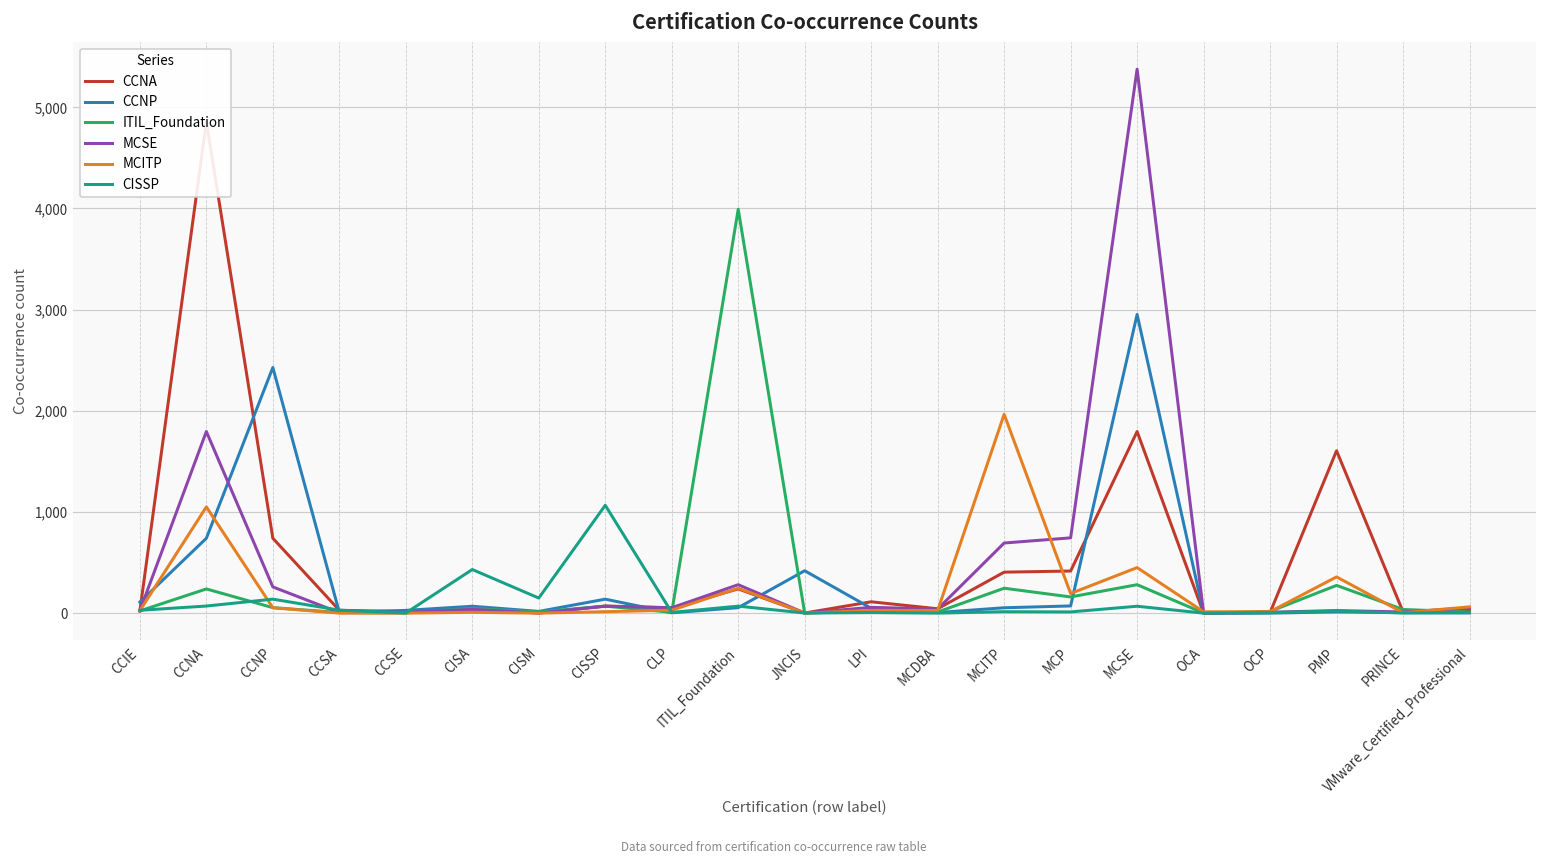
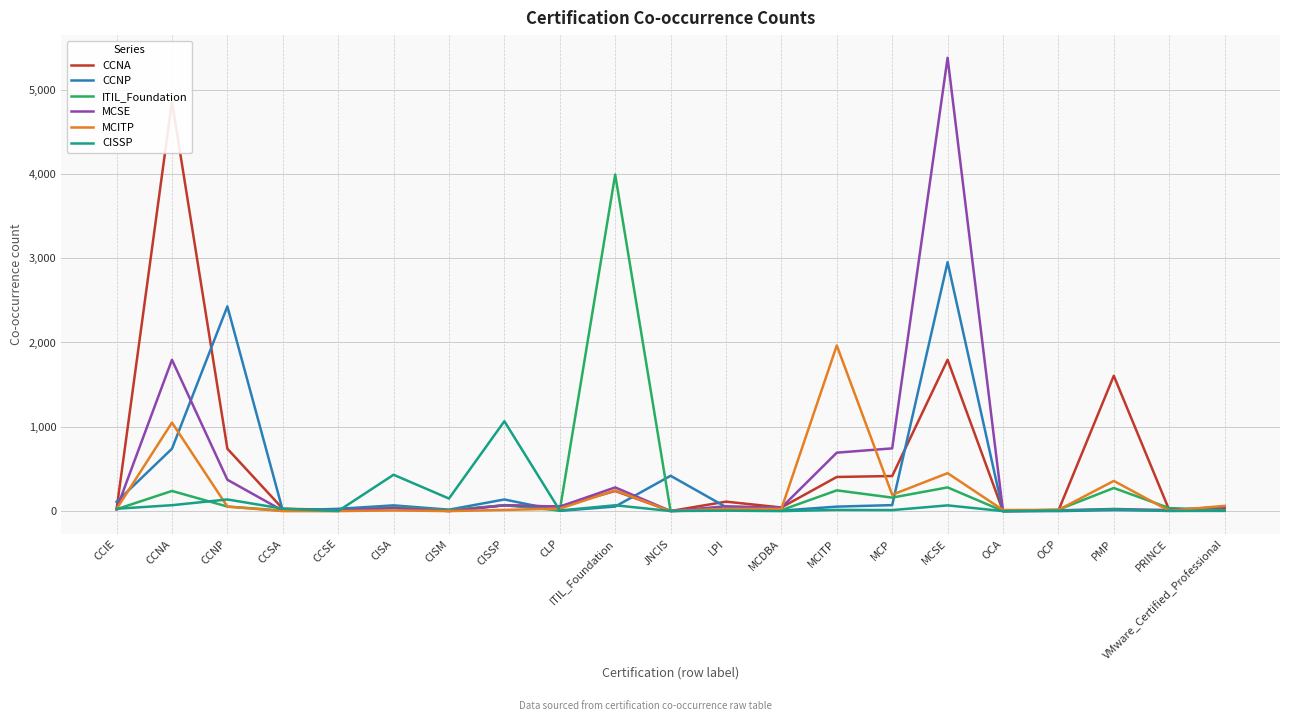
  {
    "CCNA": {
      "CCNP": "700",
      "LPI": "100",
      "MCITP": "400",
      "MCP": "400",
      "MCSE": "1,800",
      "PMP": "1,600"
    },
    "CCNP": {
      "CCIE": "100",
      "CCNA": "700",
      "CCNP": "2,400",
      "CISSP": "100",
      "JNCIS": "400",
      "MCITP": "100",
      "MCP": "100",
      "MCSE": "3,000"
    },
    "MCSE": {
      "CCNA": "1,800",
-     "CCNP": "300",
+     "CCNP": "400",
      "ITIL_Foundation": "300",
      "MCITP": "700",
      "MCP": "700",
      "MCSE": "5,400"
    },
    "MCITP": {
      "CCNA": "1,100",
      "CISSP": "0",
      "MCITP": "2,000",
      "MCP": "200",
      "MCSE": "500",
      "PMP": "400"
    }
  }
